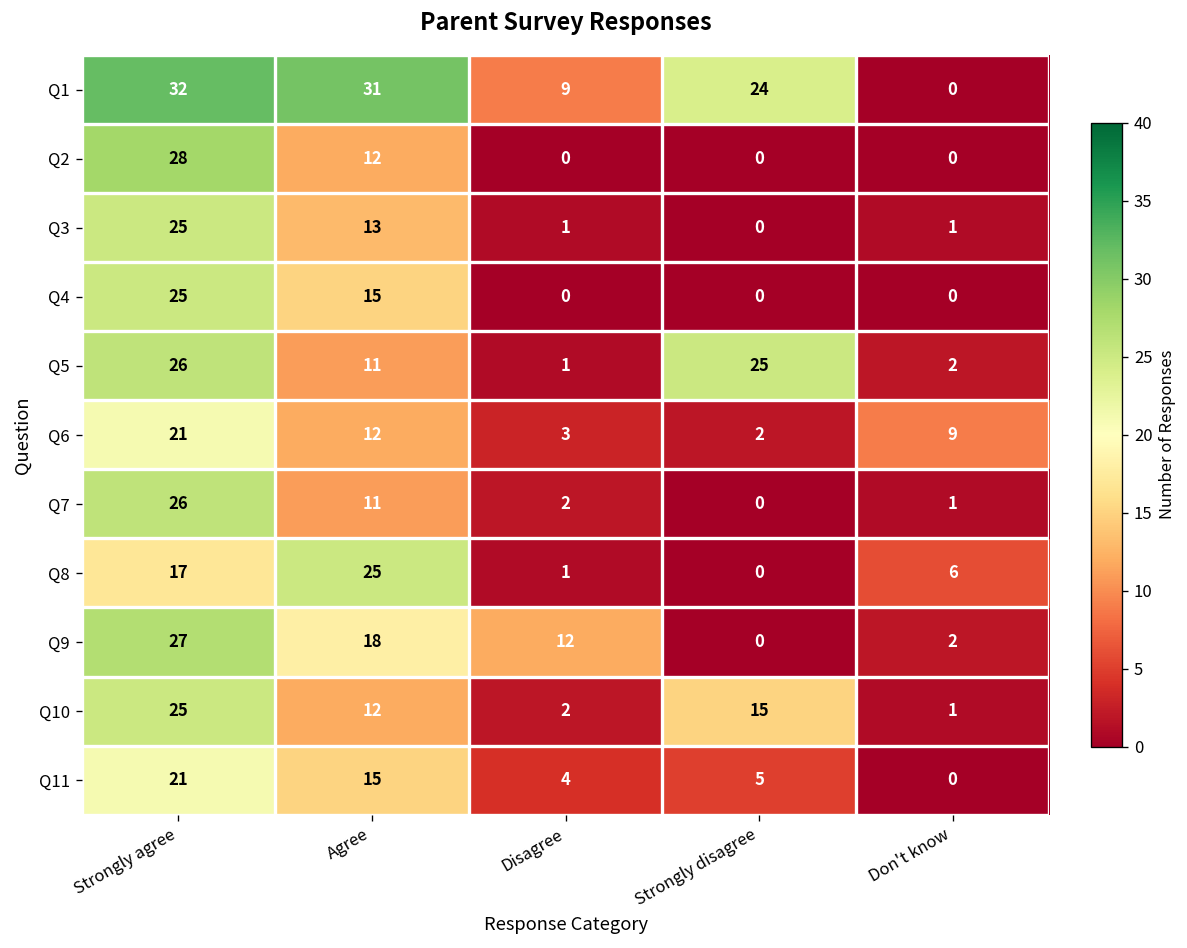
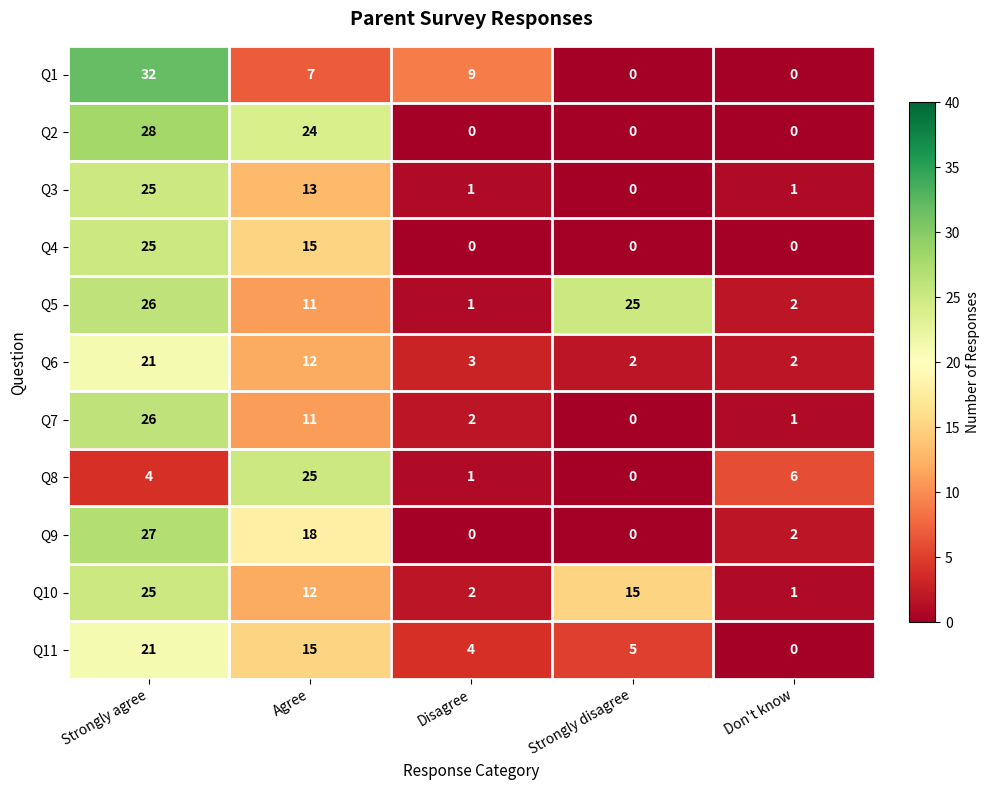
  {
    "Q1": {
      "Strongly agree": 32,
-     "Agree": 31,
+     "Agree": 7,
      "Disagree": 9,
-     "Strongly disagree": 24,
+     "Strongly disagree": 0,
      "Don't know": 0
    },
    "Q2": {
      "Strongly agree": 28,
-     "Agree": 12,
+     "Agree": 24,
      "Disagree": 0,
      "Strongly disagree": 0,
      "Don't know": 0
    },
    "Q3": {
      "Strongly agree": 25,
      "Agree": 13,
      "Disagree": 1,
      "Strongly disagree": 0,
      "Don't know": 1
    },
    "Q4": {
      "Strongly agree": 25,
      "Agree": 15,
      "Disagree": 0,
      "Strongly disagree": 0,
      "Don't know": 0
    },
    "Q5": {
      "Strongly agree": 26,
      "Agree": 11,
      "Disagree": 1,
      "Strongly disagree": 25,
      "Don't know": 2
    },
    "Q6": {
      "Strongly agree": 21,
      "Agree": 12,
      "Disagree": 3,
      "Strongly disagree": 2,
-     "Don't know": 9
+     "Don't know": 2
    },
    "Q7": {
      "Strongly agree": 26,
      "Agree": 11,
      "Disagree": 2,
      "Strongly disagree": 0,
      "Don't know": 1
    },
    "Q8": {
-     "Strongly agree": 17,
+     "Strongly agree": 4,
      "Agree": 25,
      "Disagree": 1,
      "Strongly disagree": 0,
      "Don't know": 6
    },
    "Q9": {
      "Strongly agree": 27,
      "Agree": 18,
-     "Disagree": 12,
+     "Disagree": 0,
      "Strongly disagree": 0,
      "Don't know": 2
    },
    "Q10": {
      "Strongly agree": 25,
      "Agree": 12,
      "Disagree": 2,
      "Strongly disagree": 15,
      "Don't know": 1
    },
    "Q11": {
      "Strongly agree": 21,
      "Agree": 15,
      "Disagree": 4,
      "Strongly disagree": 5,
      "Don't know": 0
    }
  }
